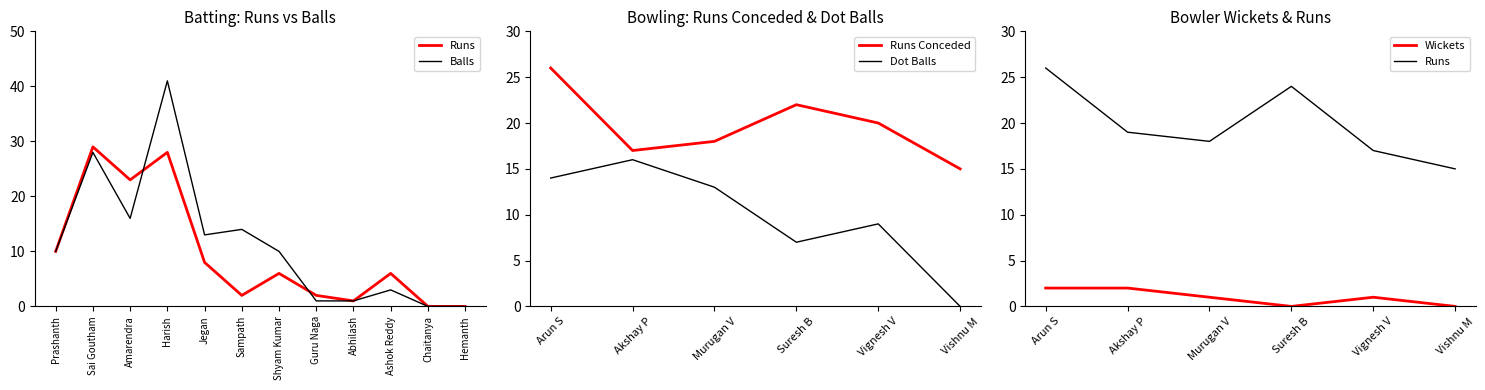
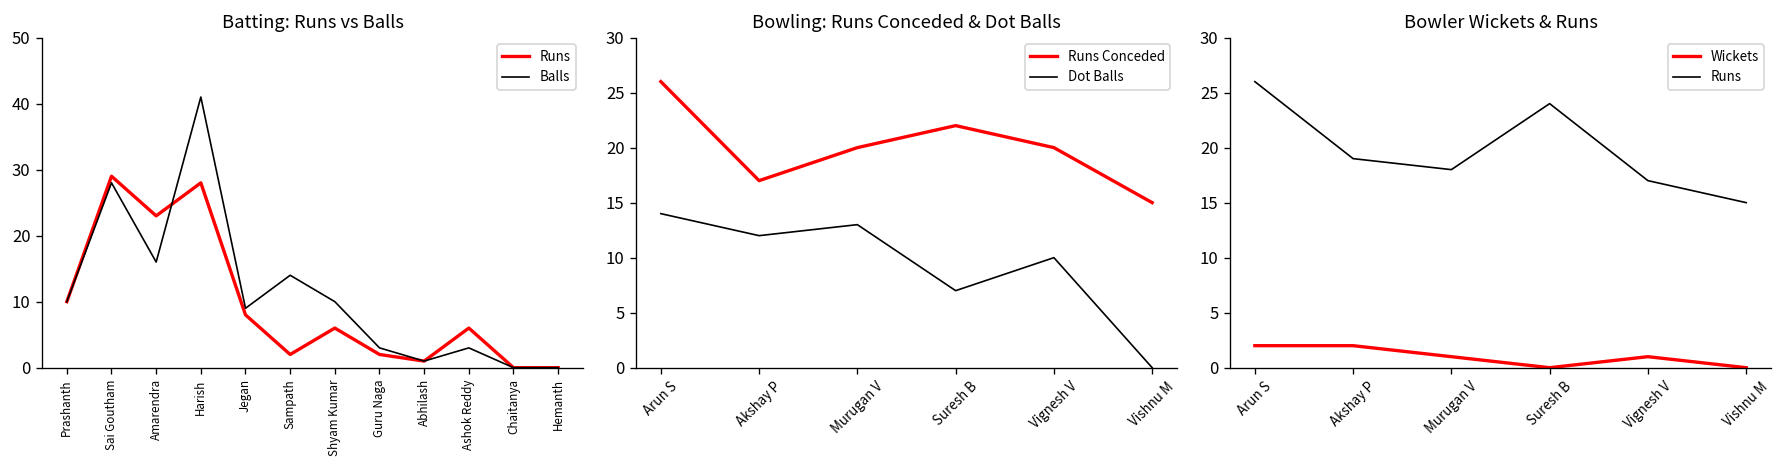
  {
    "Batting: Runs vs Balls": {
      "Balls": {
        "Sai Goutham": 28,
        "Amarendra": 16,
        "Harish": 41,
-       "Jegan": 13,
+       "Jegan": 9,
        "Sampath": 14,
        "Shyam Kumar": 10,
-       "Guru Naga": 1,
+       "Guru Naga": 3,
        "Ashok Reddy": 3
      }
    },
    "Bowling: Runs Conceded & Dot Balls": {
      "Runs Conceded": {
        "Arun S": 26,
        "Akshay P": 17,
-       "Murugan V": 18,
+       "Murugan V": 20,
        "Suresh B": 22,
        "Vignesh V": 20,
        "Vishnu M": 15
      },
      "Dot Balls": {
        "Arun S": 14,
-       "Akshay P": 16,
+       "Akshay P": 12,
        "Murugan V": 13,
        "Suresh B": 7,
-       "Vignesh V": 9,
+       "Vignesh V": 10,
        "Vishnu M": 0
      }
    },
    "Bowler Wickets & Runs": {
      "Wickets": {
        "Arun S": 2,
        "Akshay P": 2,
        "Murugan V": 1,
        "Suresh B": 0,
        "Vignesh V": 1,
        "Vishnu M": 0
      },
      "Runs": {
        "Arun S": 26,
        "Akshay P": 19,
        "Murugan V": 18,
        "Suresh B": 24,
        "Vignesh V": 17,
        "Vishnu M": 15
      }
    }
  }
